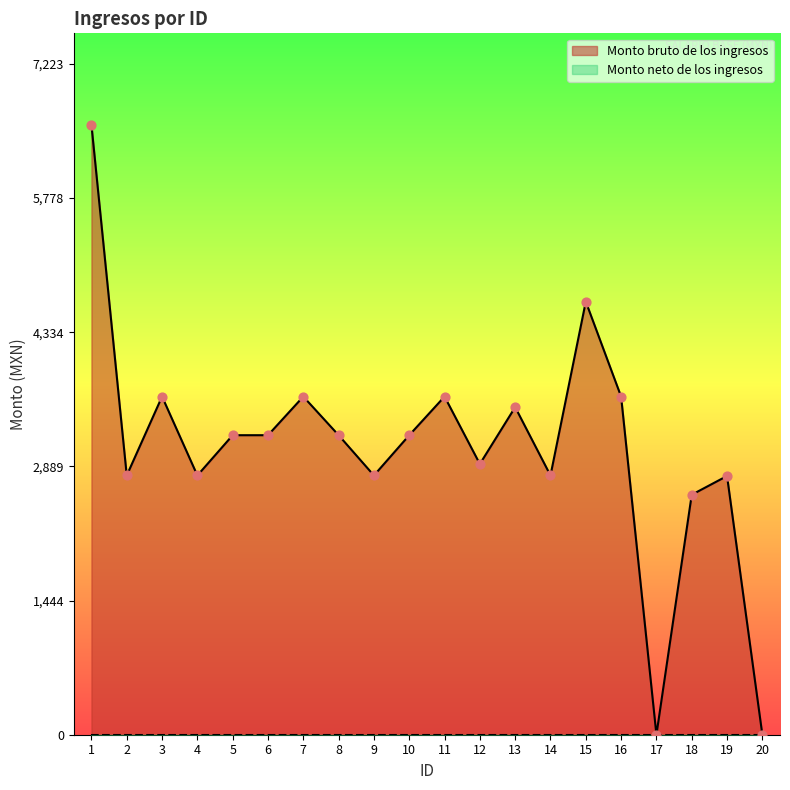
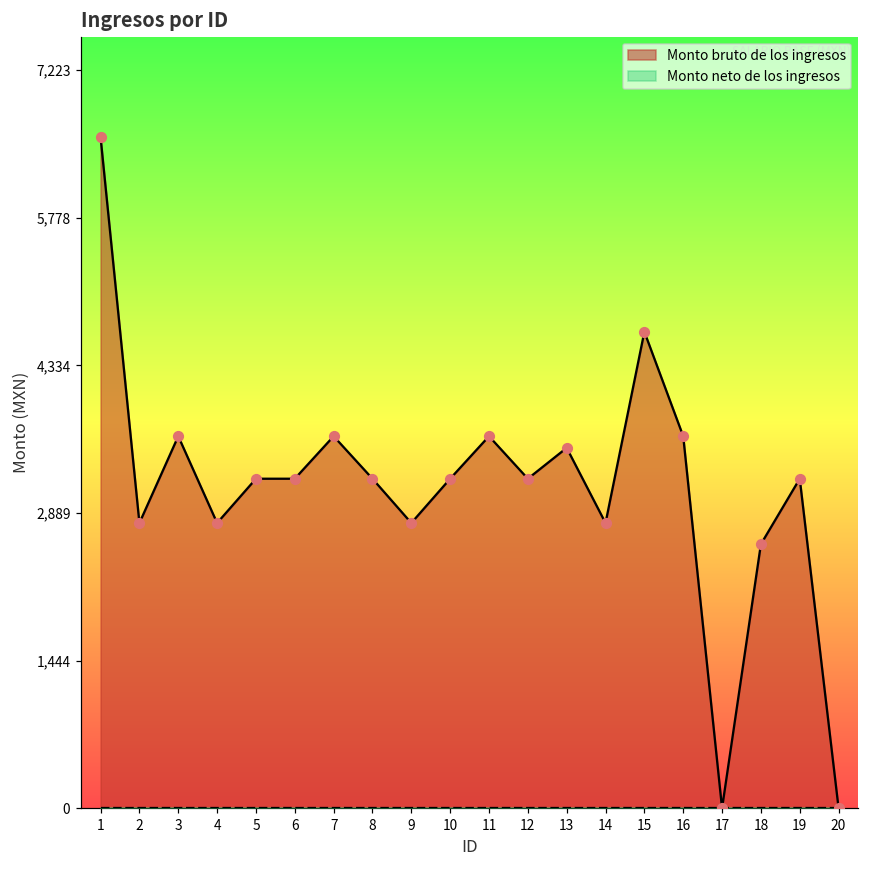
  {
    "Monto bruto de los ingresos": {
      "1": "6,600",
      "2": "2,800",
      "3": "3,600",
      "4": "2,800",
      "5": "3,200",
      "6": "3,200",
      "7": "3,600",
      "8": "3,200",
      "9": "2,800",
      "10": "3,200",
      "11": "3,600",
-     "12": "2,900",
+     "12": "3,200",
      "13": "3,500",
      "14": "2,800",
      "15": "4,700",
      "16": "3,600",
      "18": "2,600",
-     "19": "2,800"
+     "19": "3,200"
    },
    "Monto neto de los ingresos": {
      "1": "0",
      "2": "0",
      "3": "0",
      "4": "0",
      "5": "0",
      "6": "0",
      "7": "0",
      "8": "0",
      "9": "0",
      "10": "0",
      "11": "0",
      "12": "0",
      "13": "0",
      "14": "0",
      "15": "0",
      "16": "0",
      "18": "0",
      "19": "0"
    }
  }
